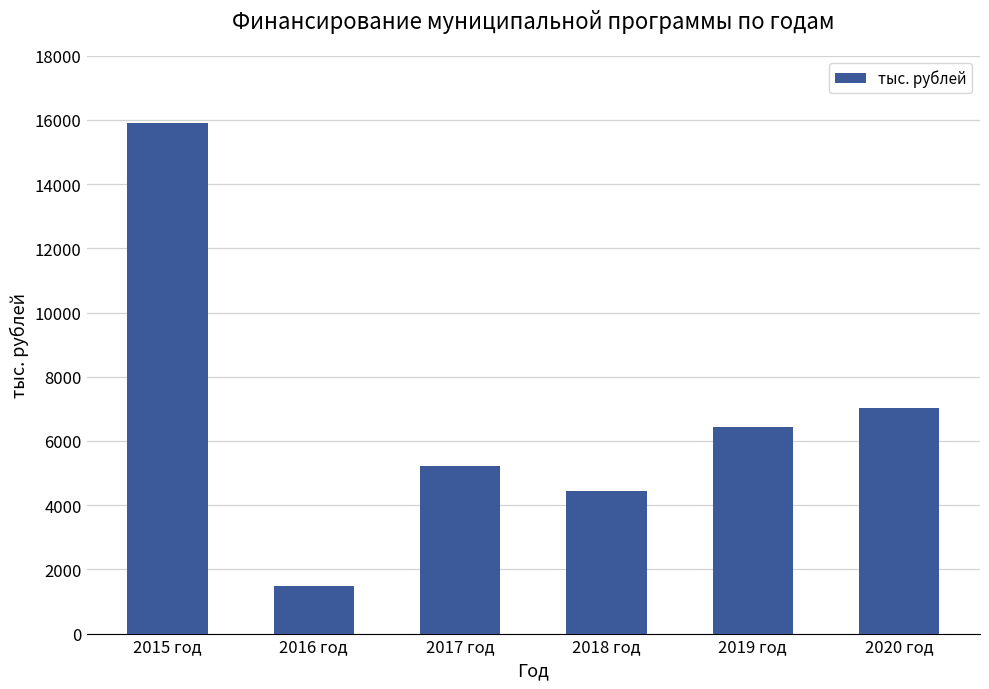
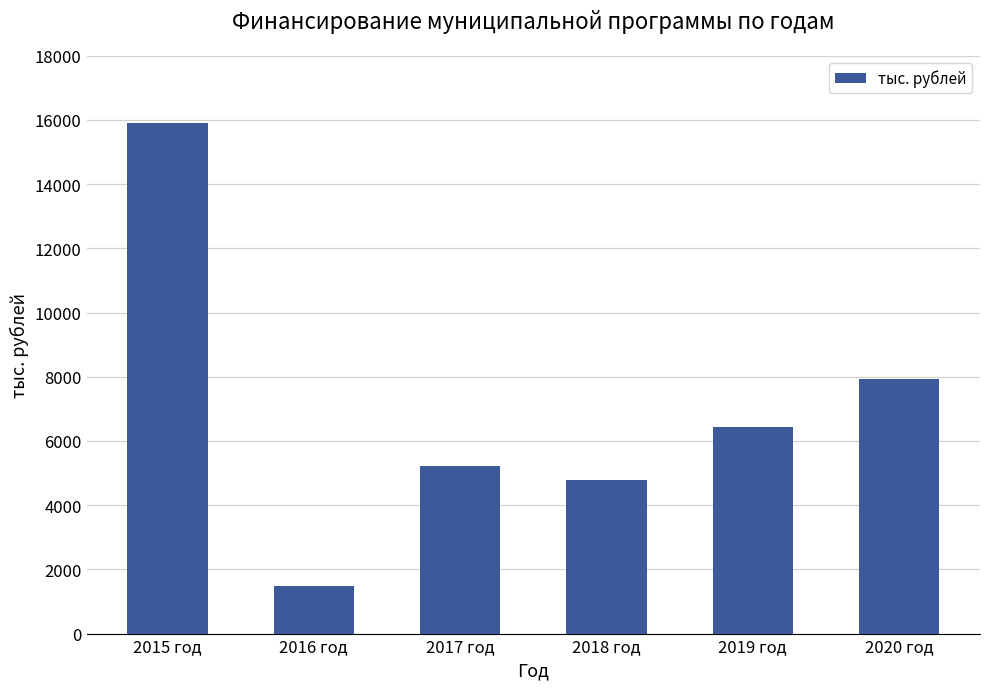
  {
    "2015 год": 15900,
    "2016 год": 1500,
    "2017 год": 5200,
-   "2018 год": 4400,
+   "2018 год": 4800,
    "2019 год": 6500,
-   "2020 год": 7000
+   "2020 год": 7900
  }
